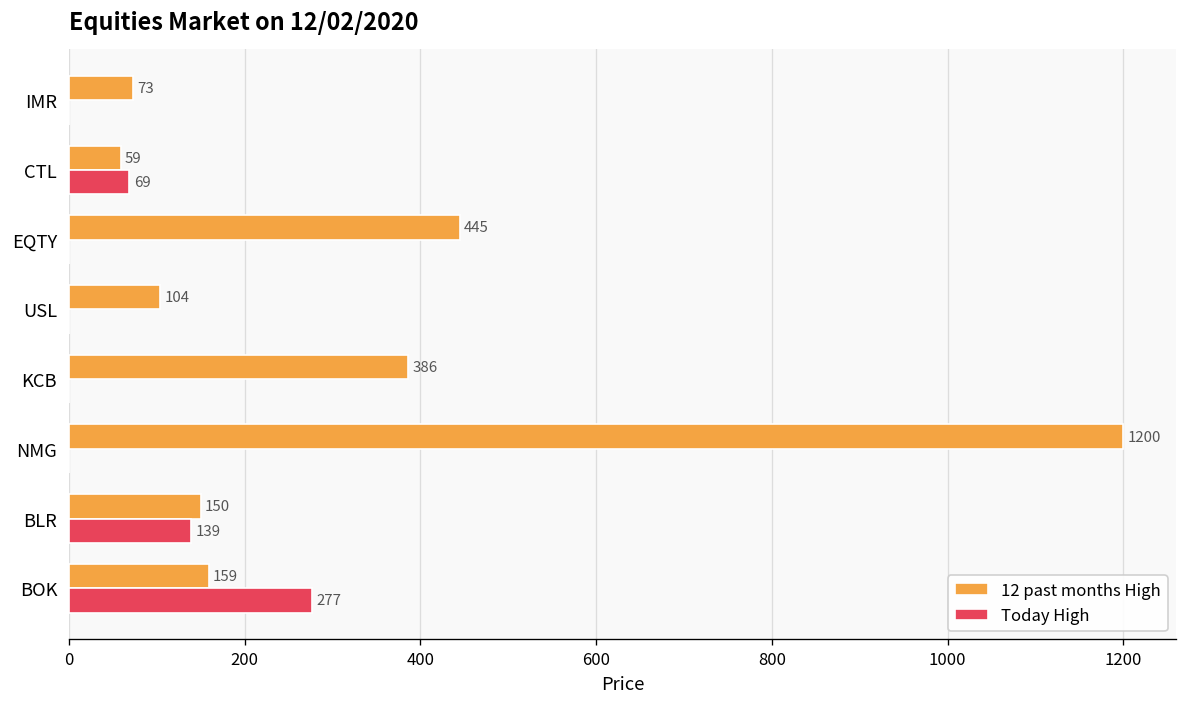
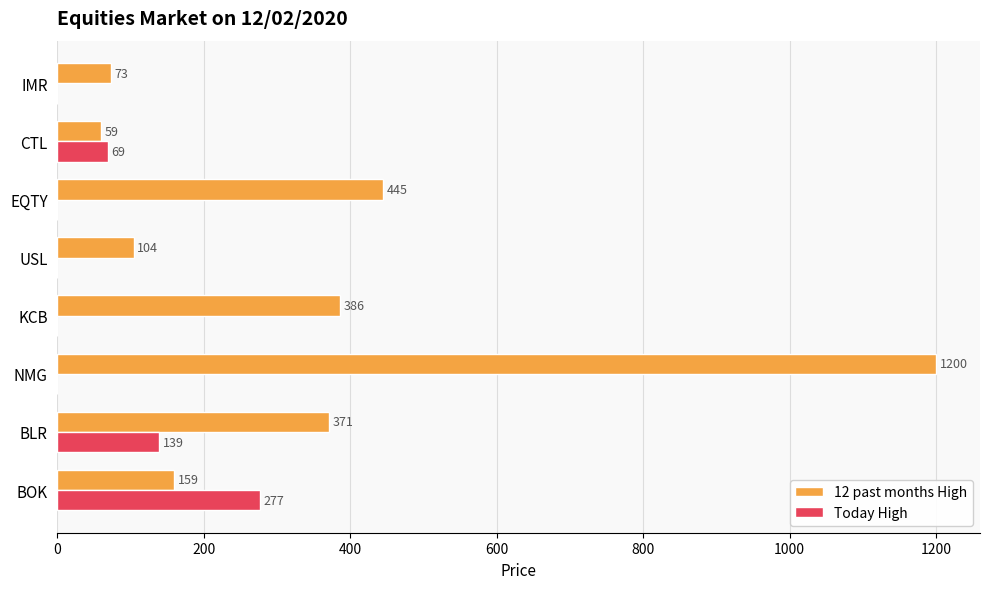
  {
    "12 past months High": {
      "IMR": 73,
      "CTL": 59,
      "EQTY": 445,
      "USL": 104,
      "KCB": 386,
      "NMG": 1200,
-     "BLR": 150,
+     "BLR": 371,
      "BOK": 159
    },
    "Today High": {
      "CTL": 69,
      "BLR": 139,
      "BOK": 277
    }
  }
